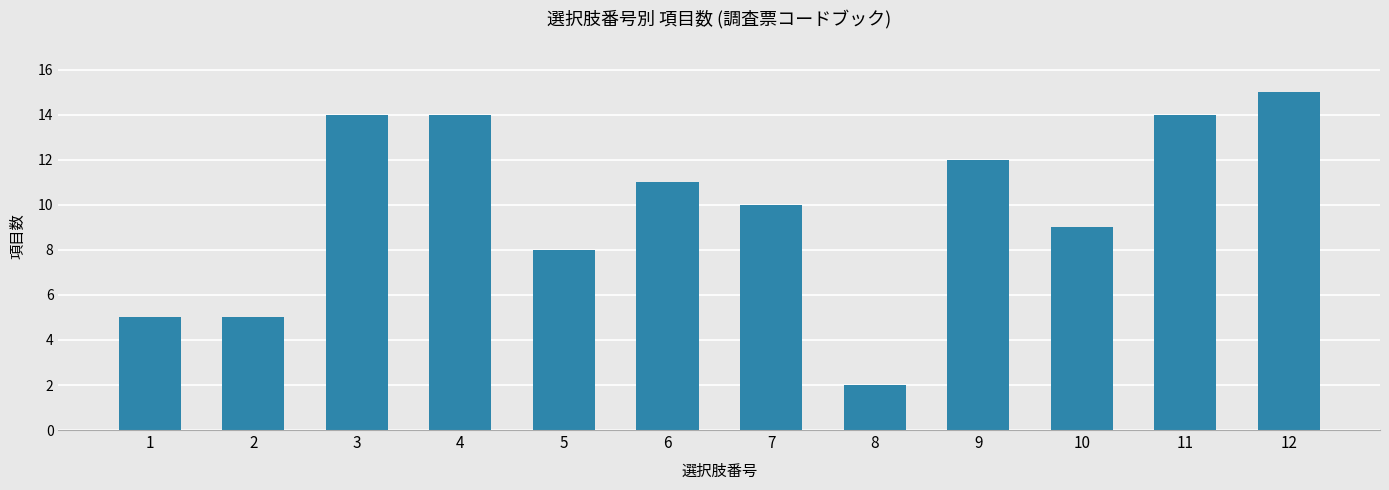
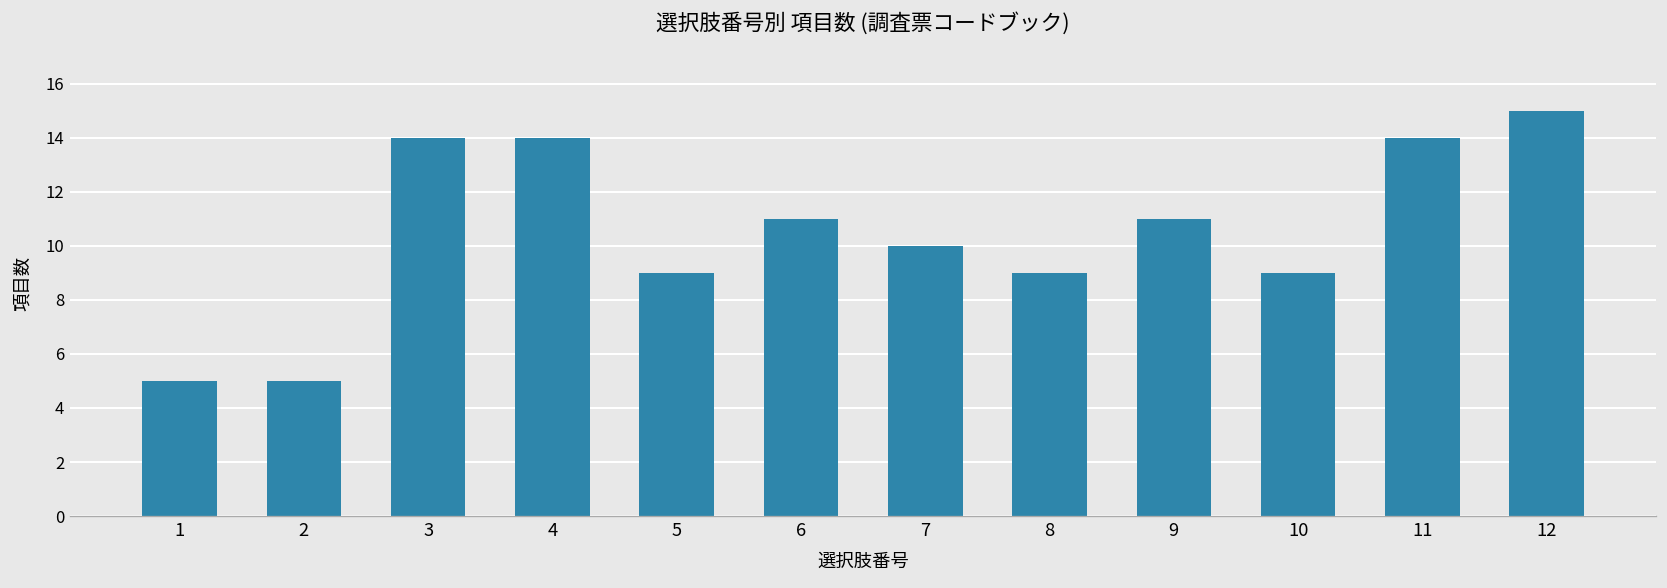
  {
    "1": 5,
    "2": 5,
    "3": 14,
    "4": 14,
-   "5": 8,
+   "5": 9,
    "6": 11,
    "7": 10,
-   "8": 2,
-   "9": 12,
+   "8": 9,
+   "9": 11,
    "10": 9,
    "11": 14,
    "12": 15
  }
